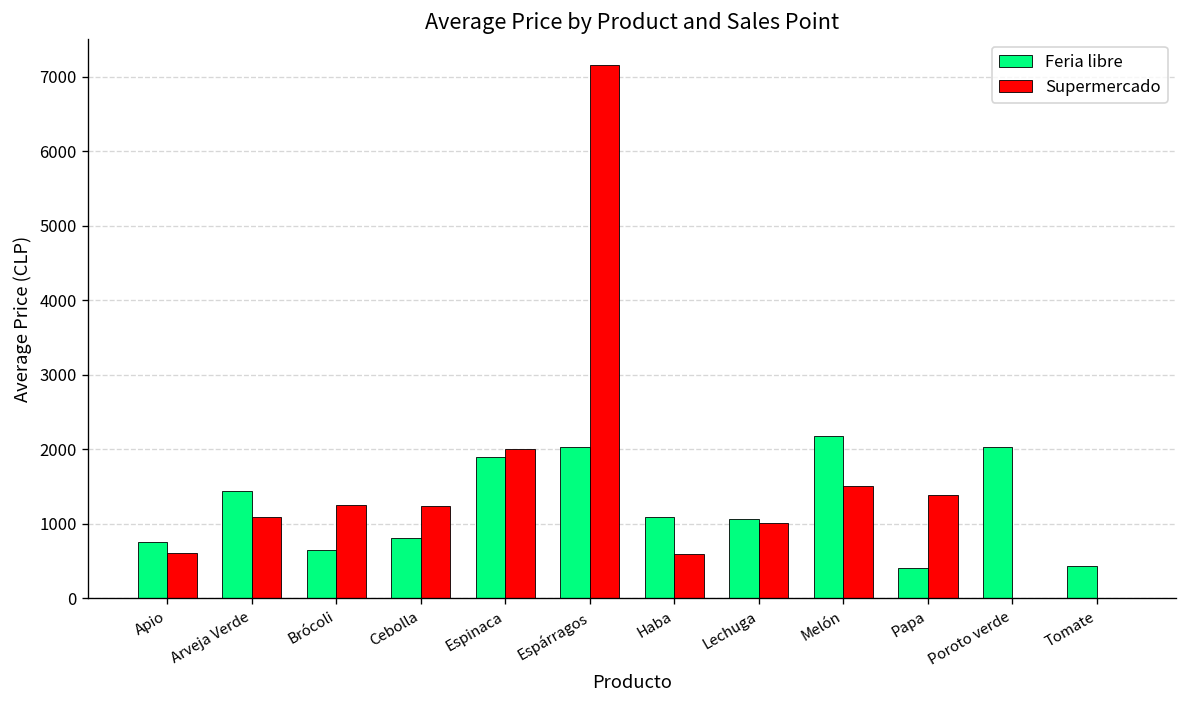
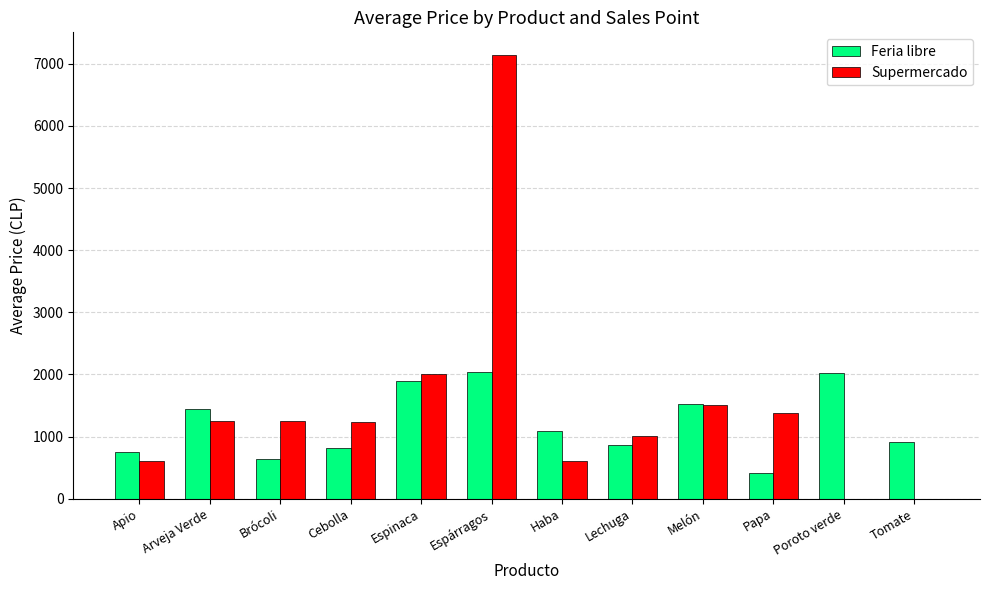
  {
    "Feria libre": {
      "Apio": 800,
      "Arveja Verde": 1400,
      "Brócoli": 600,
      "Cebolla": 800,
      "Espinaca": 1900,
      "Espárragos": 2000,
      "Haba": 1100,
-     "Lechuga": 1100,
-     "Melón": 2200,
+     "Lechuga": 900,
+     "Melón": 1500,
      "Papa": 400,
      "Poroto verde": 2000,
-     "Tomate": 400
+     "Tomate": 900
    },
    "Supermercado": {
      "Apio": 600,
-     "Arveja Verde": 1100,
+     "Arveja Verde": 1300,
      "Brócoli": 1300,
      "Cebolla": 1200,
      "Espinaca": 2000,
      "Espárragos": 7200,
      "Haba": 600,
      "Lechuga": 1000,
      "Melón": 1500,
      "Papa": 1400,
      "Poroto verde": 0,
      "Tomate": 0
    }
  }
